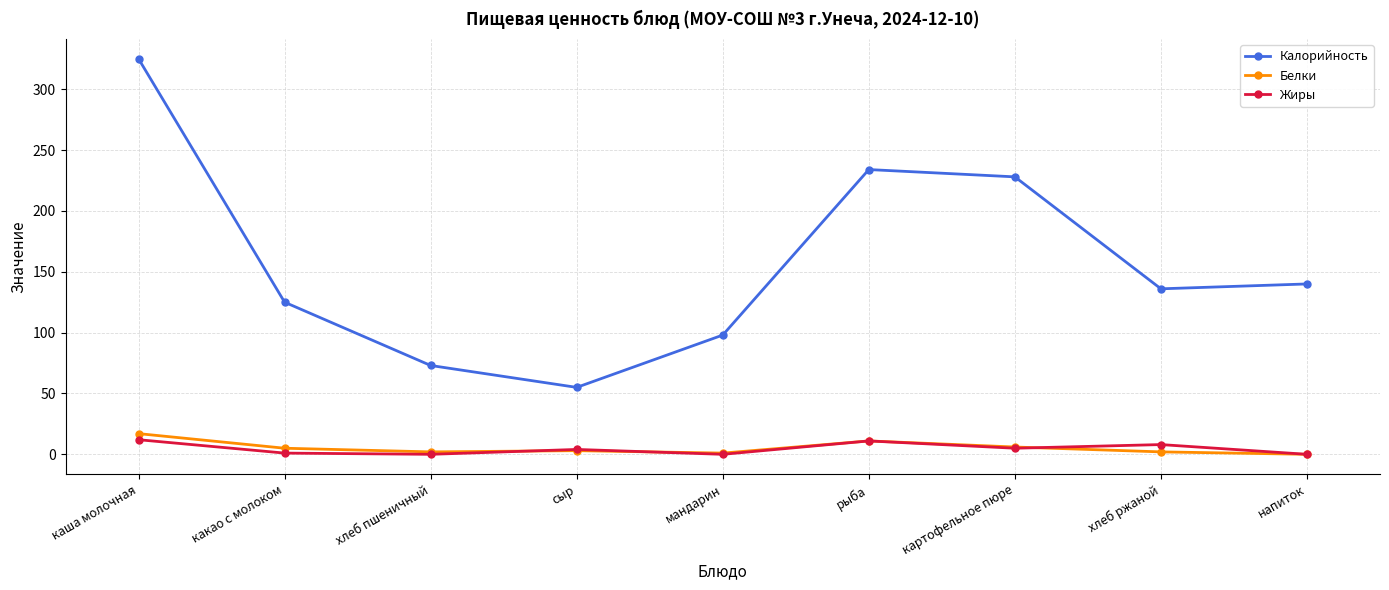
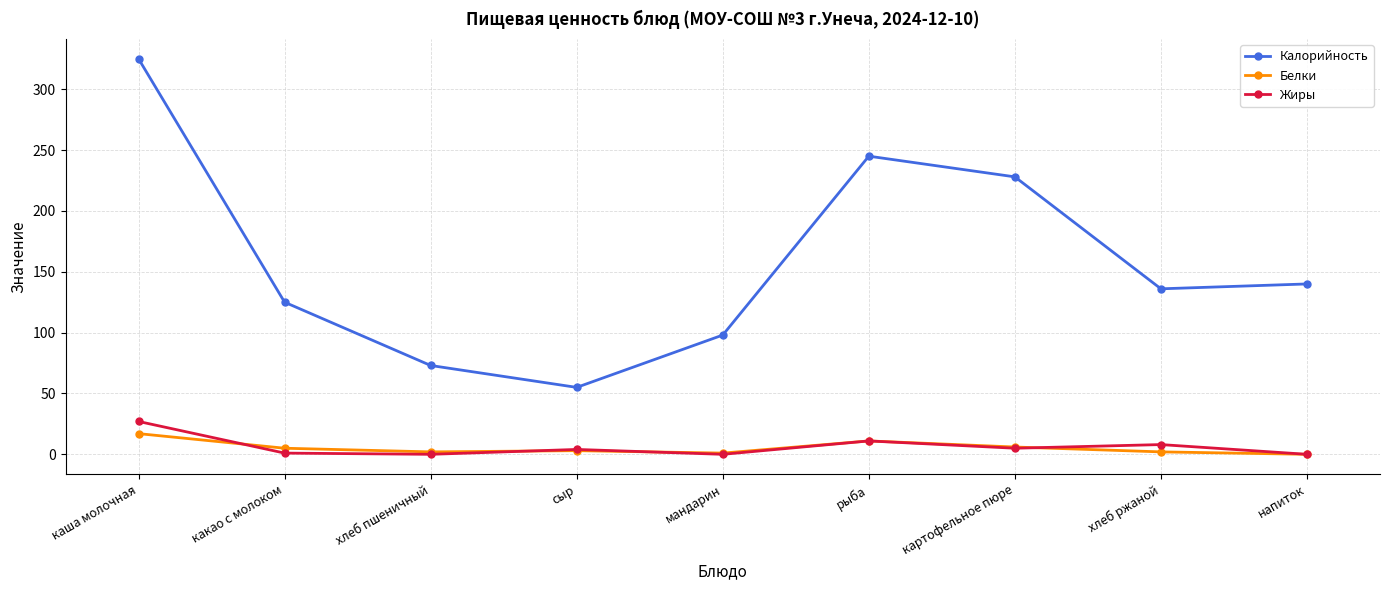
  {
    "Калорийность": {
      "каша молочная": 325,
      "какао с молоком": 125,
      "хлеб пшеничный": 73,
      "сыр": 55,
      "мандарин": 98,
-     "рыба": 234,
+     "рыба": 245,
      "картофельное пюре": 228,
      "хлеб ржаной": 136,
      "напиток": 140
    },
    "Белки": {
      "каша молочная": 17,
      "какао с молоком": 5,
      "хлеб ржаной": 2
    },
    "Жиры": {
-     "каша молочная": 12,
+     "каша молочная": 27,
      "какао с молоком": 1,
      "хлеб ржаной": 8
    }
  }
